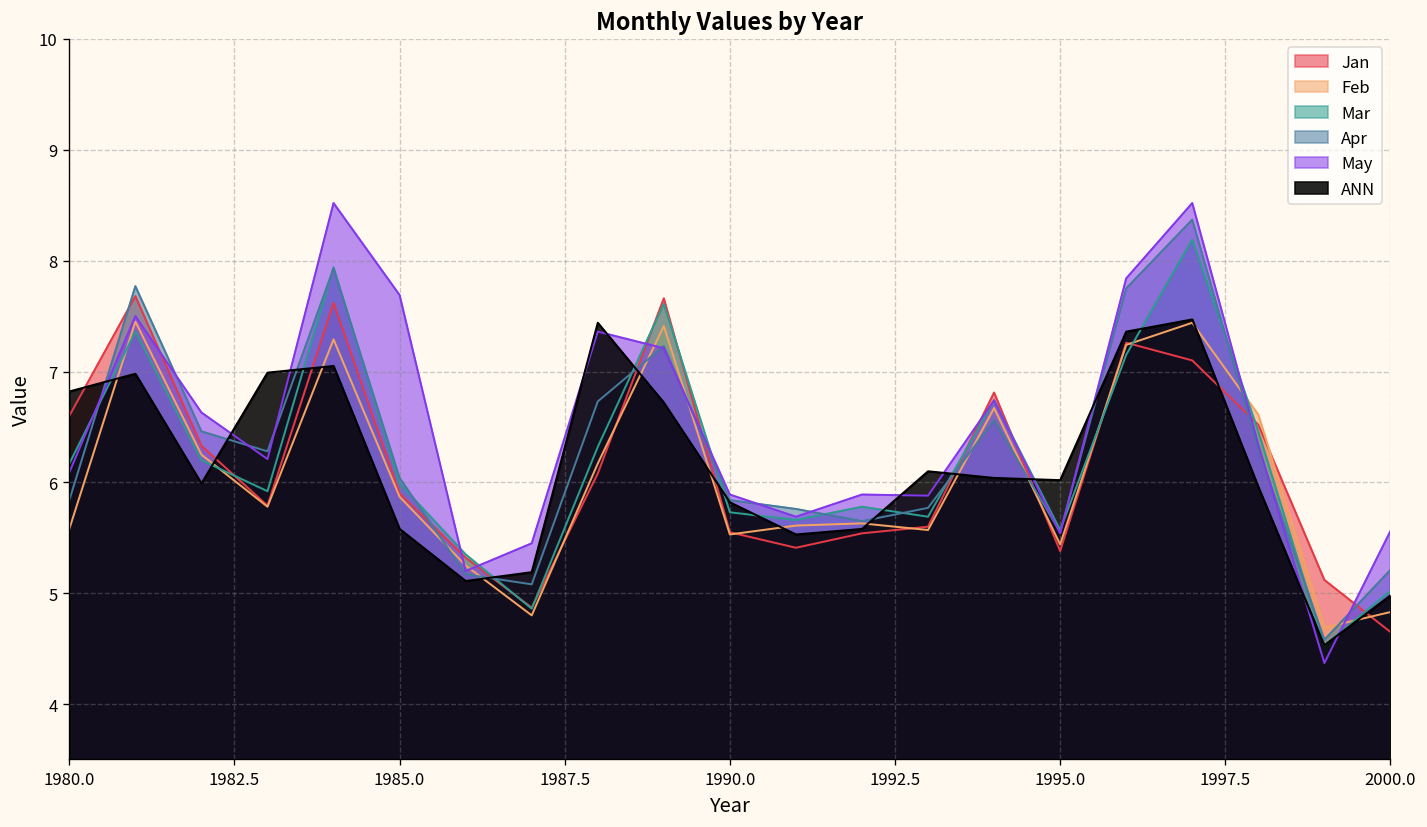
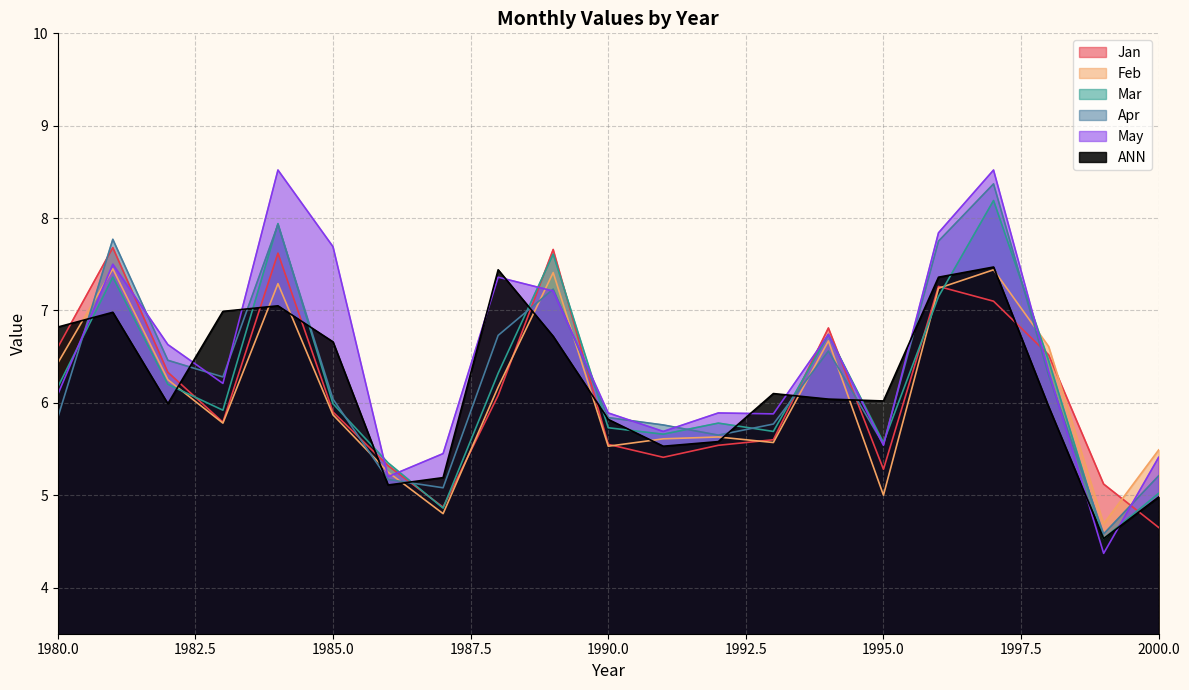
  {
    "Jan": {
      "1980.0": 6.6,
      "1985.0": 5.9,
-     "1995.0": 5.4,
+     "1995.0": 5.3,
      "2000.0": 4.7
    },
    "Feb": {
-     "1980.0": 5.6,
+     "1980.0": 6.4,
      "1985.0": 5.9,
-     "1995.0": 5.4,
-     "2000.0": 4.8
+     "1995.0": 5.0,
+     "2000.0": 5.5
    },
    "May": {
      "1980.0": 6.1,
      "1985.0": 7.7,
      "1990.0": 5.9,
-     "2000.0": 5.6
+     "2000.0": 5.4
    },
    "ANN": {
      "1980.0": 6.8,
-     "1985.0": 5.6,
+     "1985.0": 6.7,
      "1995.0": 6.0,
      "2000.0": 5.0
    }
  }
